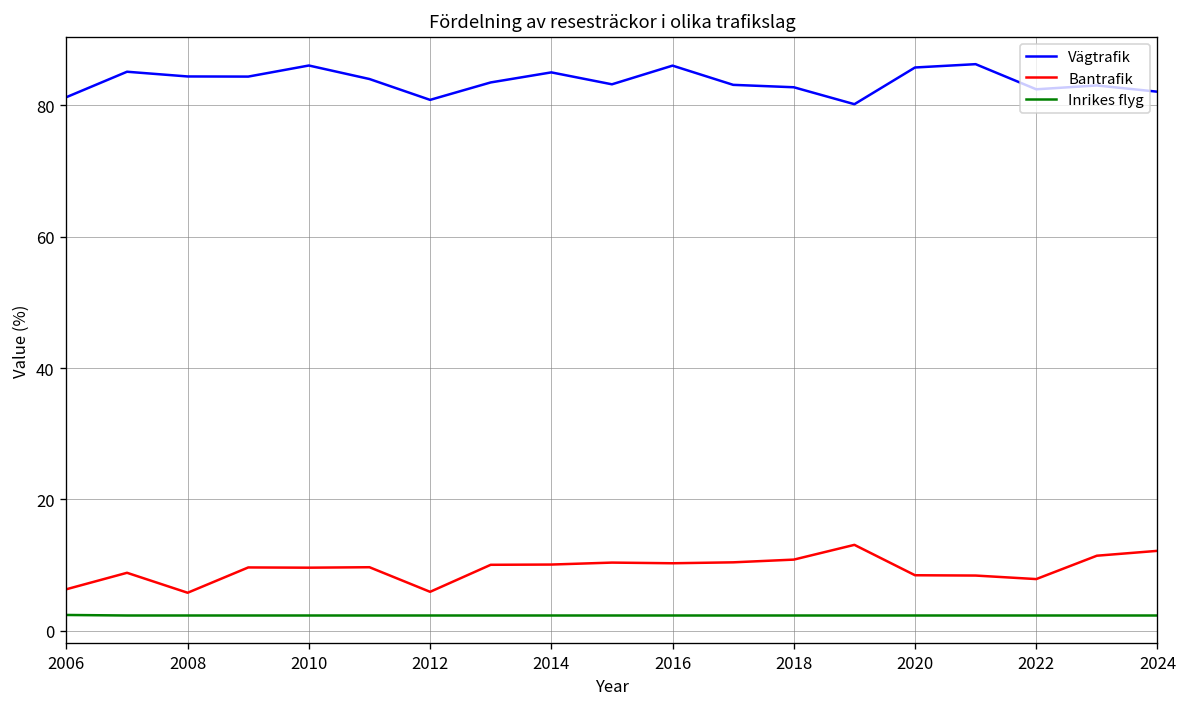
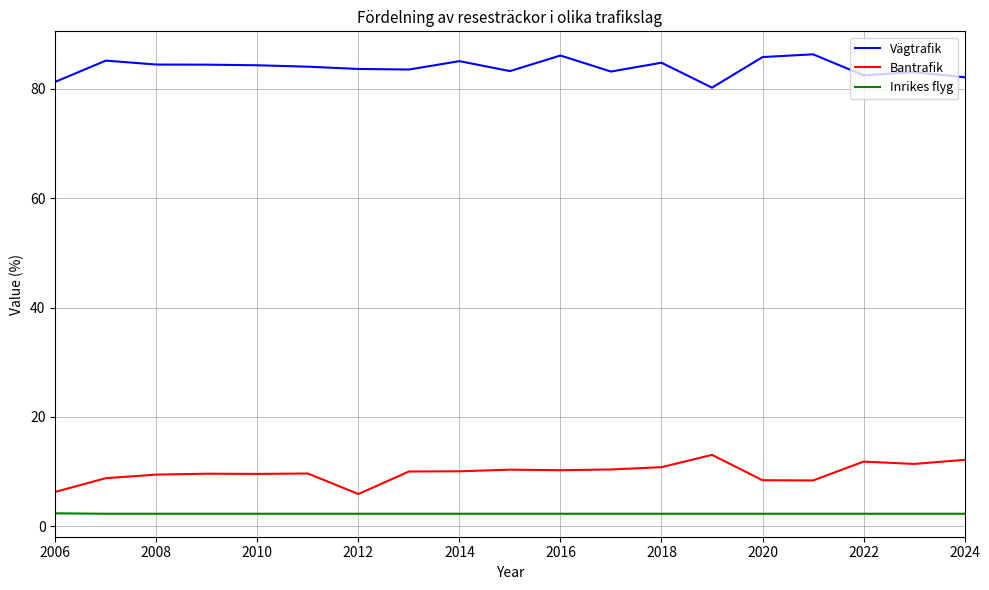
  {
    "Vägtrafik": {
      "2006": 81,
      "2008": 84,
-     "2010": 86,
-     "2012": 81,
+     "2010": 84,
+     "2012": 84,
      "2014": 85,
      "2016": 86,
-     "2018": 83,
+     "2018": 85,
      "2020": 86,
      "2024": 82
    },
    "Bantrafik": {
      "2006": 6,
-     "2008": 6,
+     "2008": 9,
      "2010": 10,
      "2012": 6,
      "2014": 10,
      "2016": 10,
      "2018": 11,
      "2020": 8,
-     "2022": 8,
+     "2022": 12,
      "2024": 12
    },
    "Inrikes flyg": {
      "2006": 2,
      "2008": 2,
      "2010": 2,
      "2012": 2,
      "2014": 2,
      "2016": 2,
      "2018": 2,
      "2020": 2,
      "2022": 2,
      "2024": 2
    }
  }
